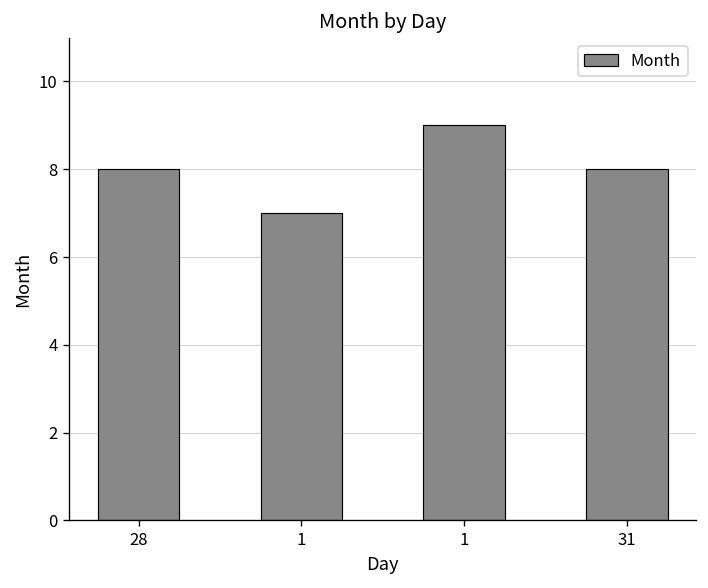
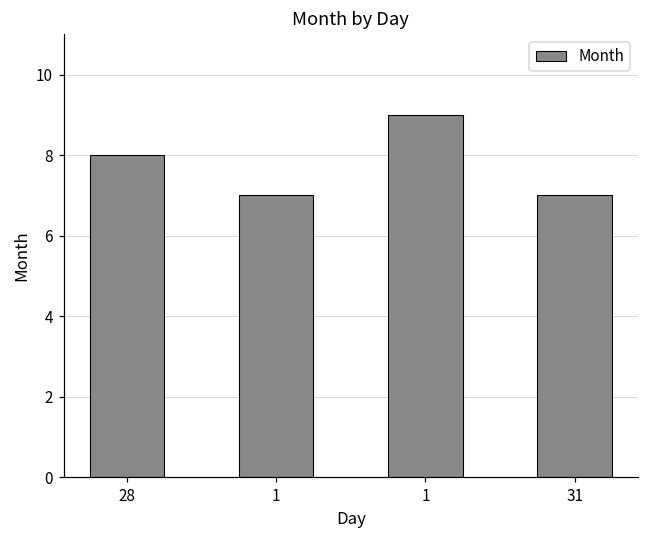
  {
    "28": 8,
-   "31": 8
+   "31": 7
  }
